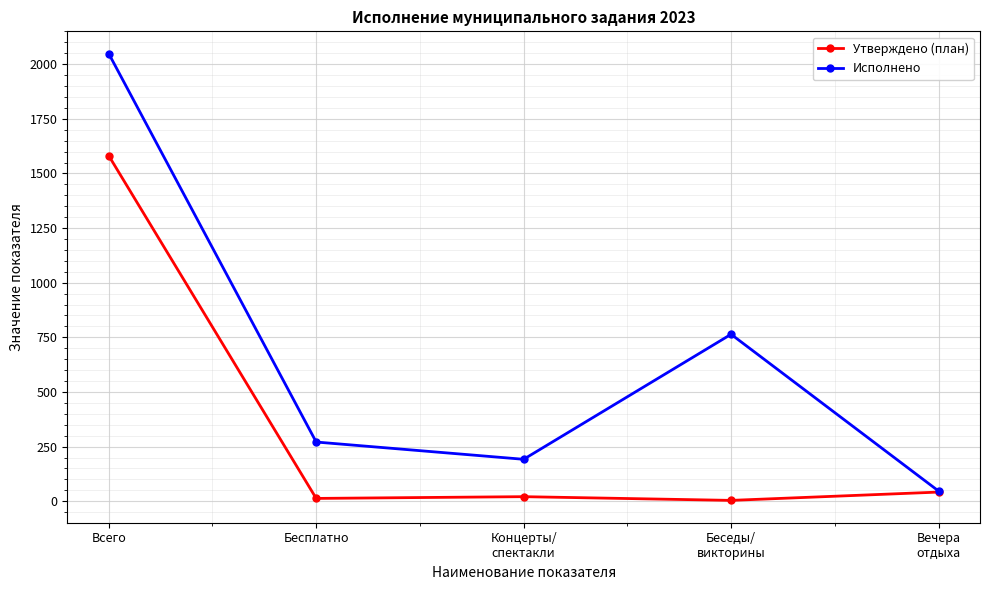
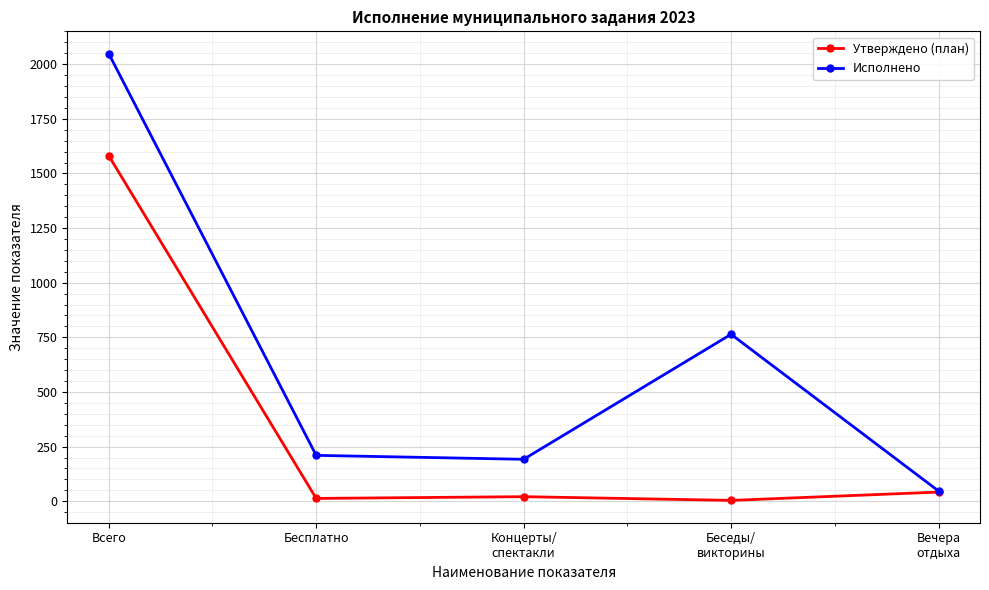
  {
    "Утверждено (план)": {
      "Всего": 1580,
      "Бесплатно": 10,
      "Концерты/ спектакли": 20,
      "Беседы/ викторины": 0
    },
    "Исполнено": {
      "Всего": 2050,
-     "Бесплатно": 270,
+     "Бесплатно": 210,
      "Концерты/ спектакли": 190,
      "Беседы/ викторины": 760
    }
  }
